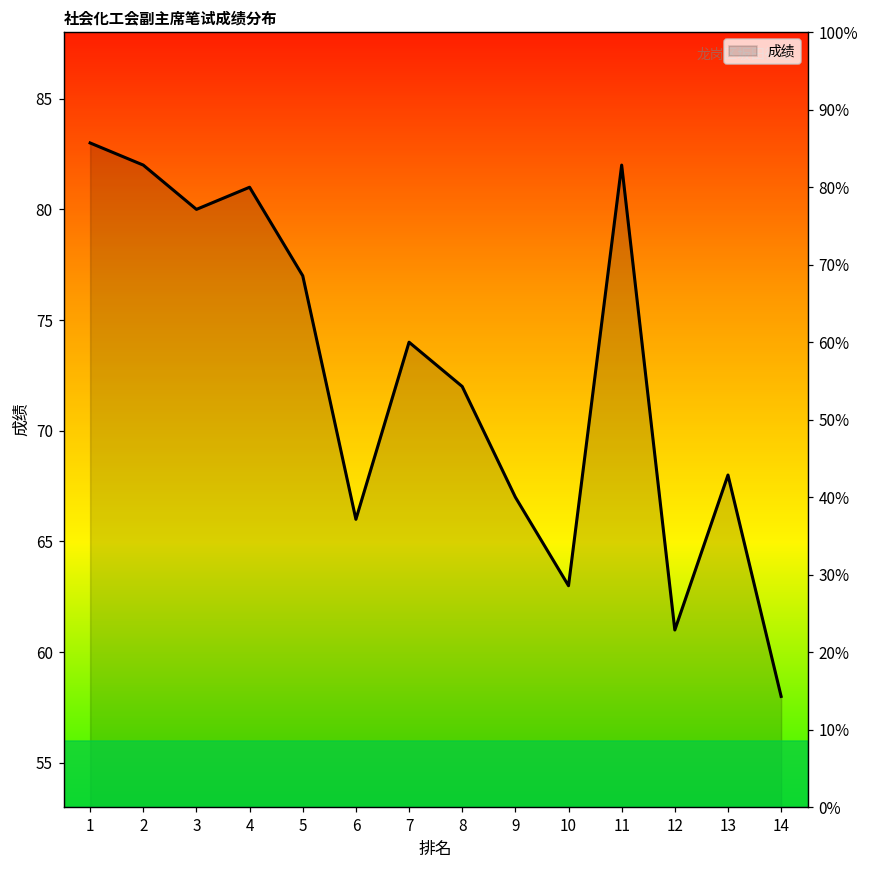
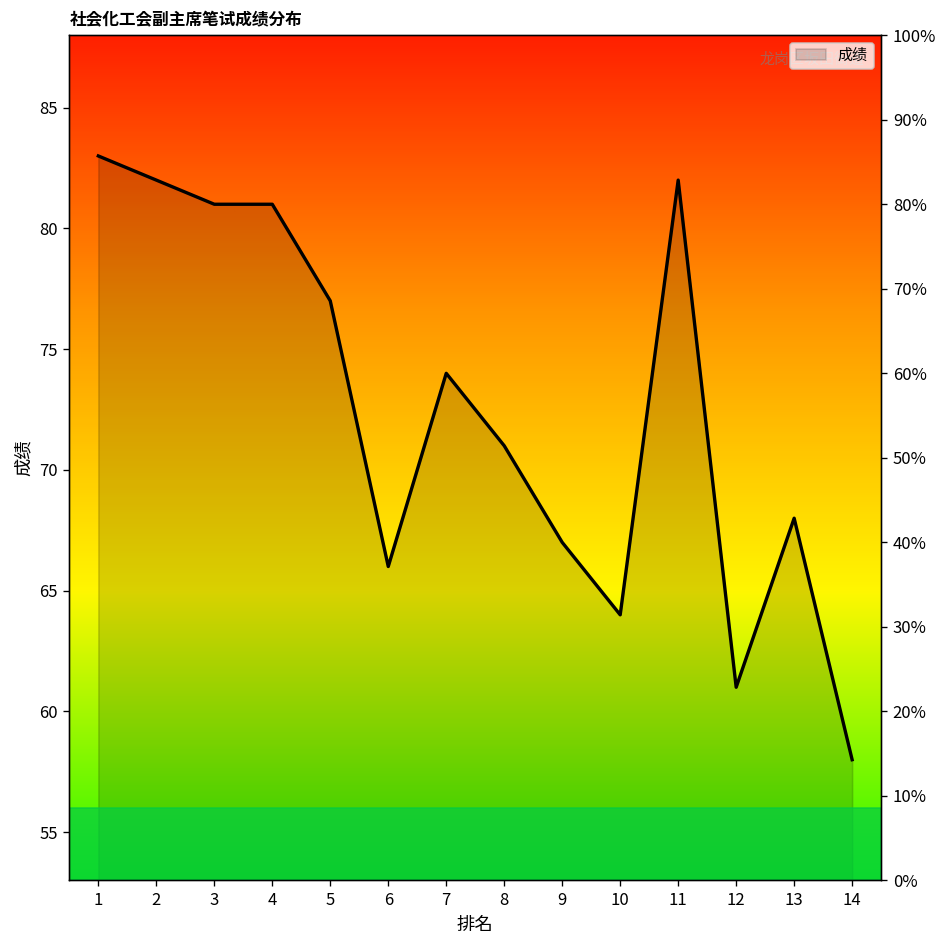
  {
    "1": 83,
    "2": 82,
-   "3": 80,
+   "3": 81,
    "4": 81,
    "5": 77,
    "6": 66,
    "7": 74,
-   "8": 72,
+   "8": 71,
    "9": 67,
-   "10": 63,
+   "10": 64,
    "11": 82,
    "12": 61,
    "13": 68,
    "14": 58
  }
